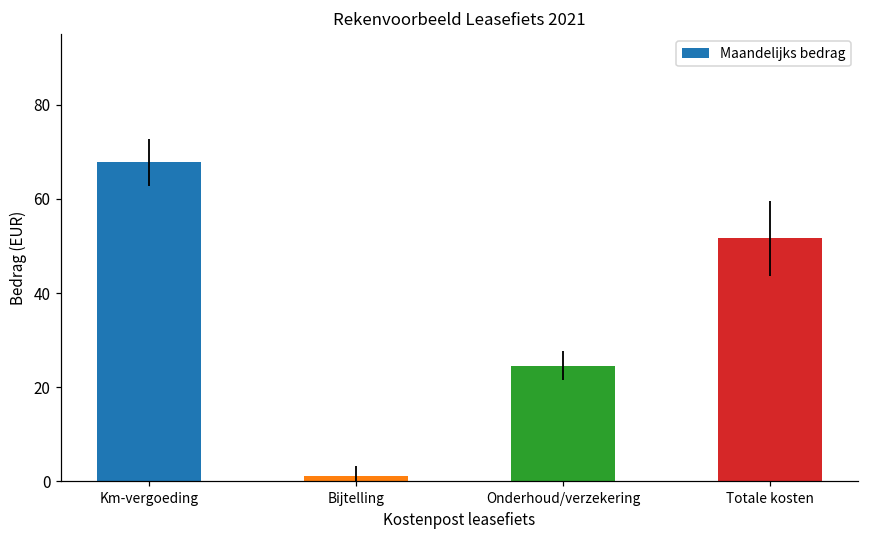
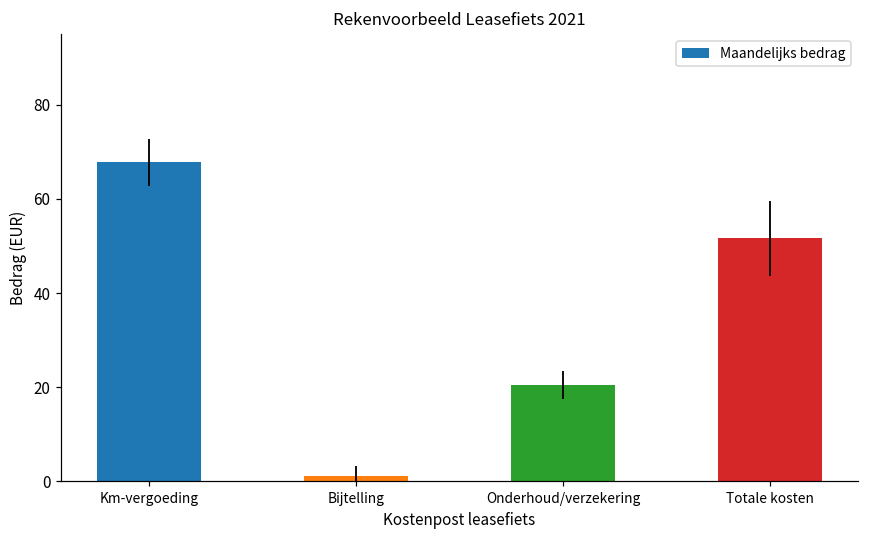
  {
    "Km-vergoeding": 68,
    "Bijtelling": 1,
-   "Onderhoud/verzekering": 25,
+   "Onderhoud/verzekering": 21,
    "Totale kosten": 52
  }
